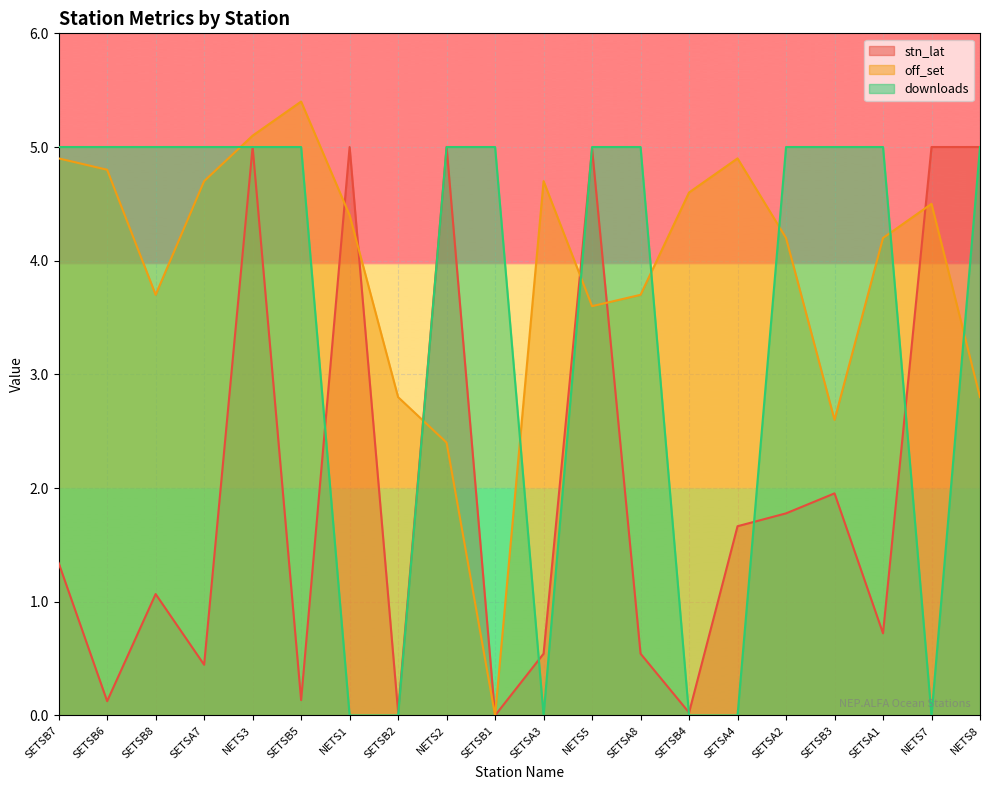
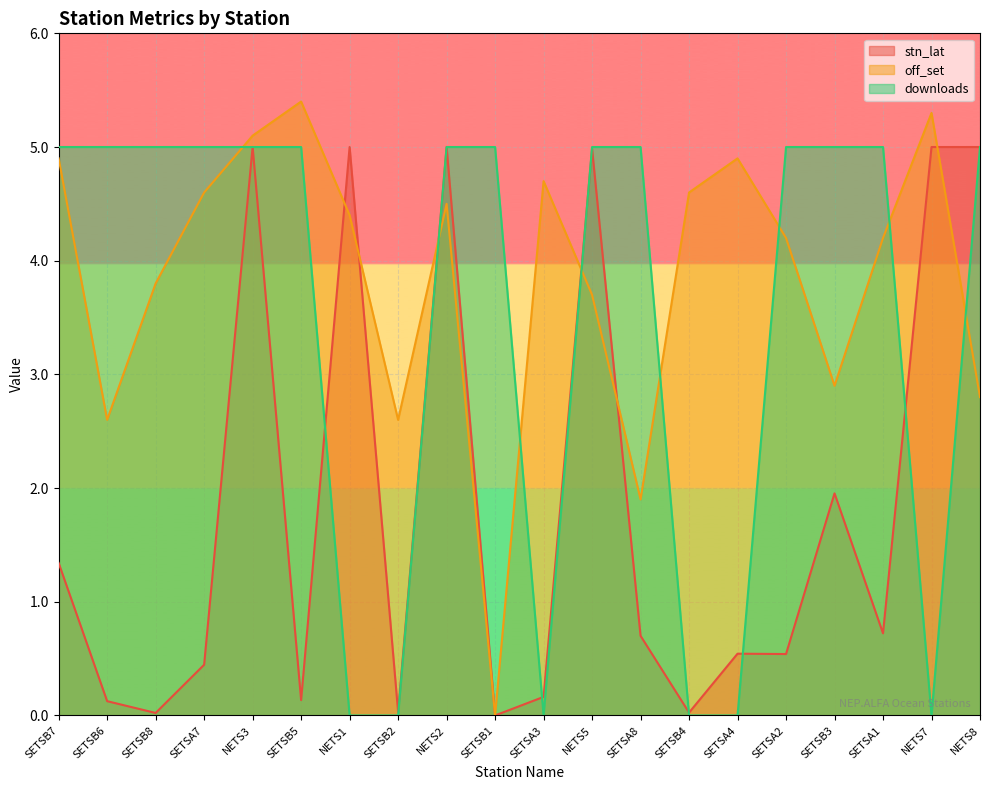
  {
    "stn_lat": {
      "SETSB7": 1.34,
      "SETSB6": 0.13,
-     "SETSB8": 1.07,
+     "SETSB8": 0.02,
      "SETSA7": 0.45,
      "SETSB5": 0.14,
      "NETS1": 5.00,
      "SETSB2": 0.03,
-     "SETSA3": 0.54,
-     "SETSA8": 0.54,
+     "SETSA3": 0.16,
+     "SETSA8": 0.70,
      "SETSB4": 0.03,
-     "SETSA4": 1.66,
-     "SETSA2": 1.78,
+     "SETSA4": 0.54,
+     "SETSA2": 0.54,
      "SETSB3": 1.95,
      "SETSA1": 0.72,
      "NETS7": 5.00
    },
    "off_set": {
      "SETSB7": 4.9,
-     "SETSB6": 4.8,
-     "SETSB8": 3.7,
-     "SETSA7": 4.7,
+     "SETSB6": 2.6,
+     "SETSB8": 3.8,
+     "SETSA7": 4.6,
      "NETS3": 5.1,
      "SETSB5": 5.4,
      "NETS1": 4.4,
-     "SETSB2": 2.8,
-     "NETS2": 2.4,
+     "SETSB2": 2.6,
+     "NETS2": 4.5,
      "SETSA3": 4.7,
-     "NETS5": 3.6,
-     "SETSA8": 3.7,
+     "NETS5": 3.7,
+     "SETSA8": 1.9,
      "SETSB4": 4.6,
      "SETSA4": 4.9,
      "SETSA2": 4.2,
-     "SETSB3": 2.6,
+     "SETSB3": 2.9,
      "SETSA1": 4.2,
-     "NETS7": 4.5,
+     "NETS7": 5.3,
      "NETS8": 2.8
    },
    "downloads": {
      "SETSB7": 5.00,
      "SETSB6": 5.00,
      "SETSB8": 5.00,
      "SETSA7": 5.00,
      "SETSB5": 5.00,
      "NETS1": 0.00,
      "SETSB2": 0.00,
      "SETSB1": 5.00,
      "SETSA3": 0.00,
      "SETSA8": 5.00,
      "SETSB4": 0.00,
      "SETSA4": 0.00,
      "SETSA2": 5.00,
      "SETSB3": 5.00,
      "SETSA1": 5.00,
      "NETS7": 0.00
    }
  }
